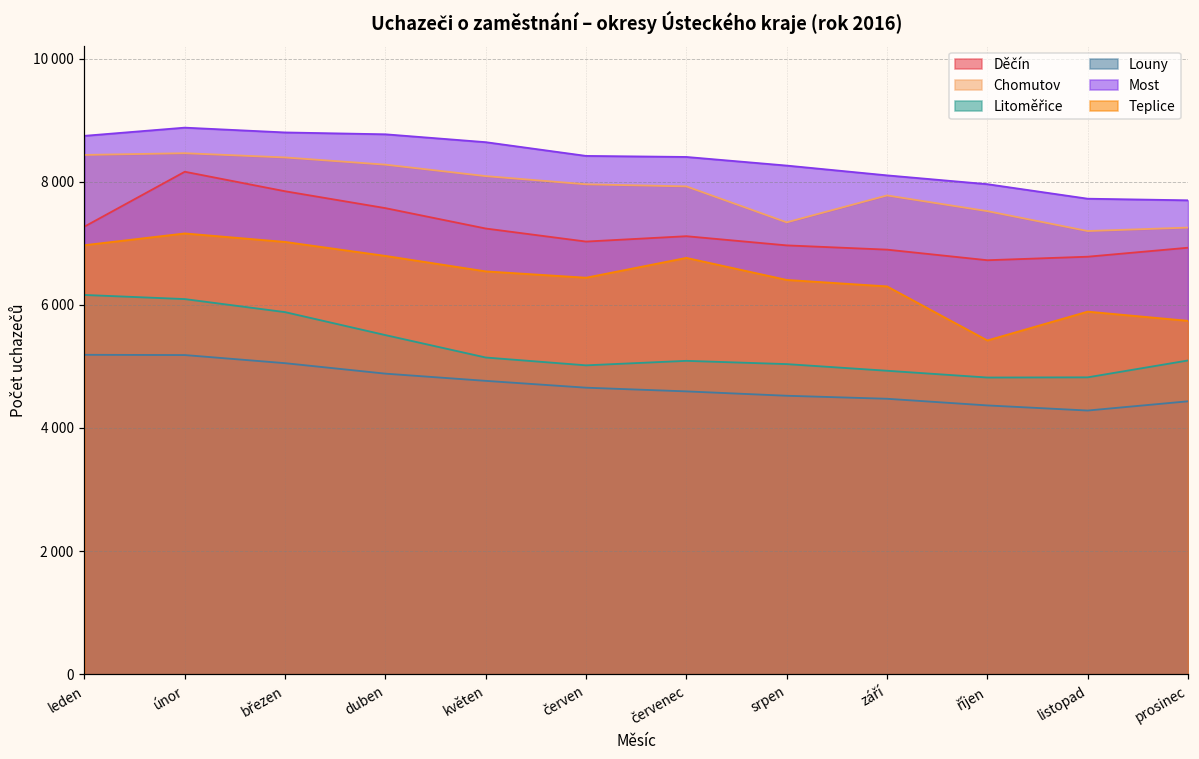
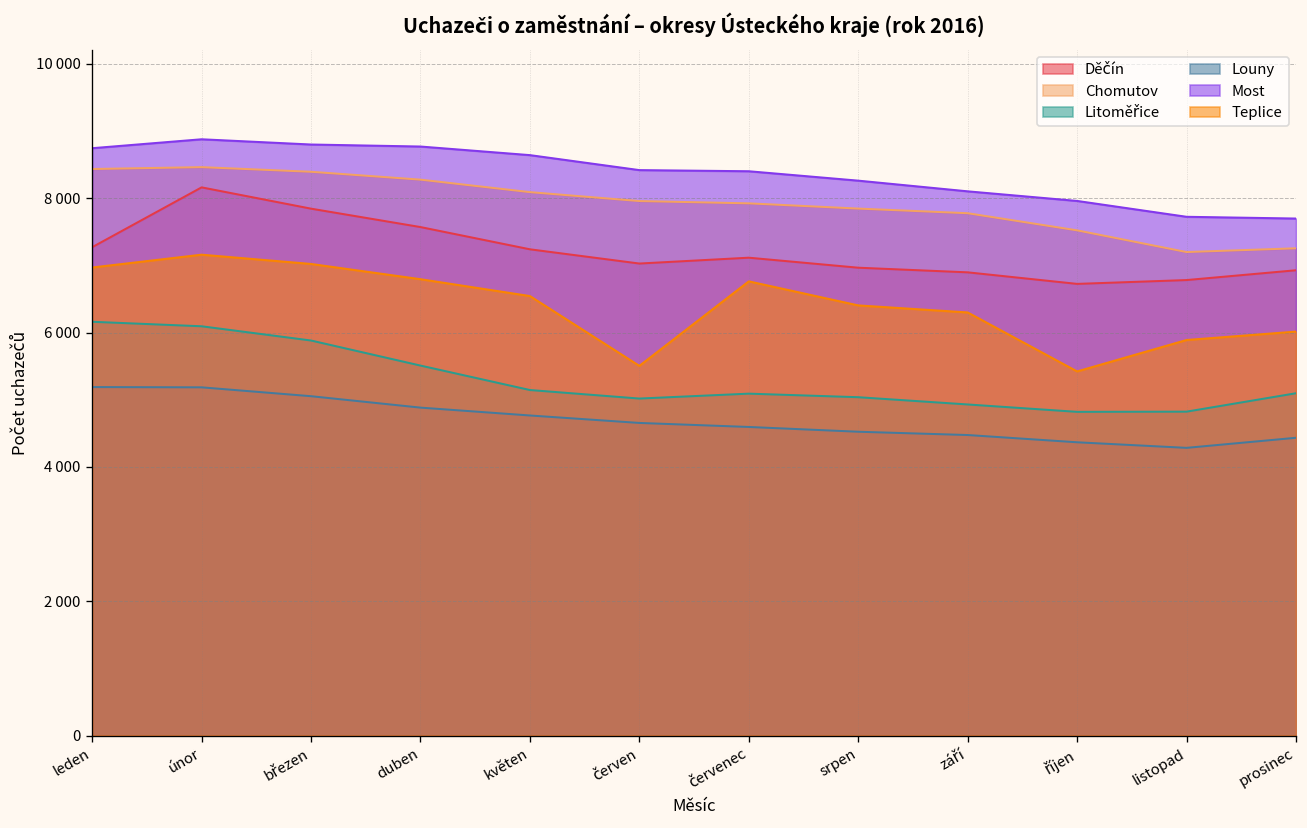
  {
    "Děčín": {
      "leden": 7300,
      "únor": 8200,
      "březen": 7800,
      "duben": 7600,
      "květen": 7200,
      "červen": 7000,
      "červenec": 7100,
      "srpen": 7000,
      "září": 6900,
      "říjen": 6700,
      "listopad": 6800,
      "prosinec": 6900
    },
    "Chomutov": {
      "leden": 8400,
      "únor": 8500,
      "březen": 8400,
      "duben": 8300,
      "květen": 8100,
      "červen": 8000,
      "červenec": 7900,
-     "srpen": 7300,
+     "srpen": 7800,
      "září": 7800,
      "říjen": 7500,
      "listopad": 7200,
      "prosinec": 7300
    },
    "Most": {
      "leden": 8700,
      "únor": 8900,
      "březen": 8800,
      "duben": 8800,
      "květen": 8600,
      "červen": 8400,
      "červenec": 8400,
      "srpen": 8300,
      "září": 8100,
      "říjen": 8000,
      "listopad": 7700,
      "prosinec": 7700
    },
    "Teplice": {
      "leden": 7000,
      "únor": 7200,
      "březen": 7000,
      "duben": 6800,
      "květen": 6500,
-     "červen": 6400,
+     "červen": 5500,
      "červenec": 6800,
      "srpen": 6400,
      "září": 6300,
      "říjen": 5400,
      "listopad": 5900,
-     "prosinec": 5700
+     "prosinec": 6000
    }
  }
